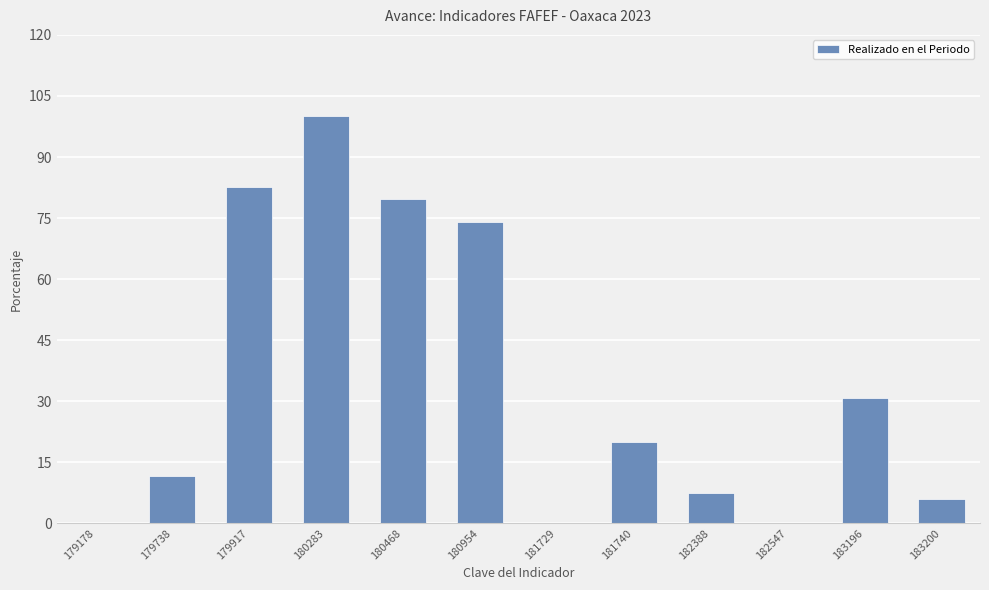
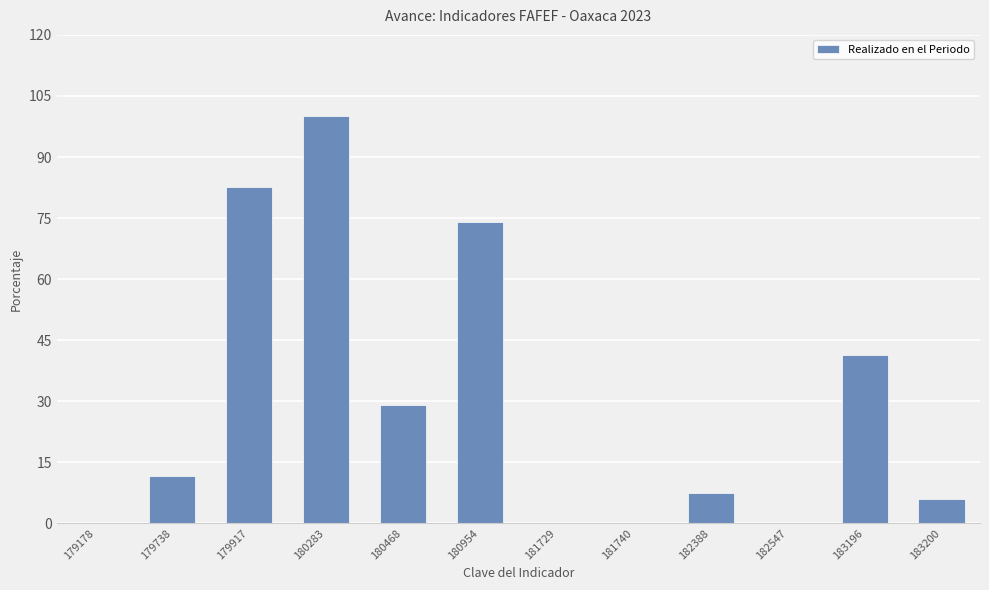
  {
    "179178": 0,
    "179738": 12,
    "179917": 83,
    "180283": 100,
-   "180468": 80,
+   "180468": 29,
    "180954": 74,
    "181729": 0,
-   "181740": 20,
+   "181740": 0,
    "182388": 7,
    "182547": 0,
-   "183196": 31,
+   "183196": 41,
    "183200": 6
  }
